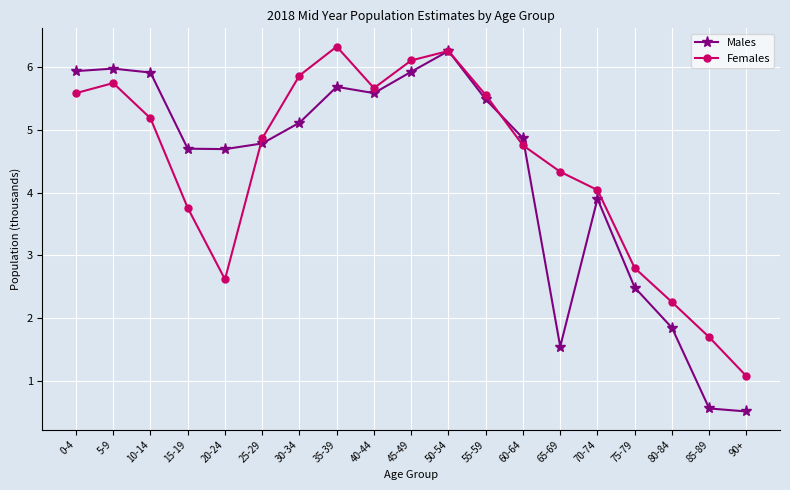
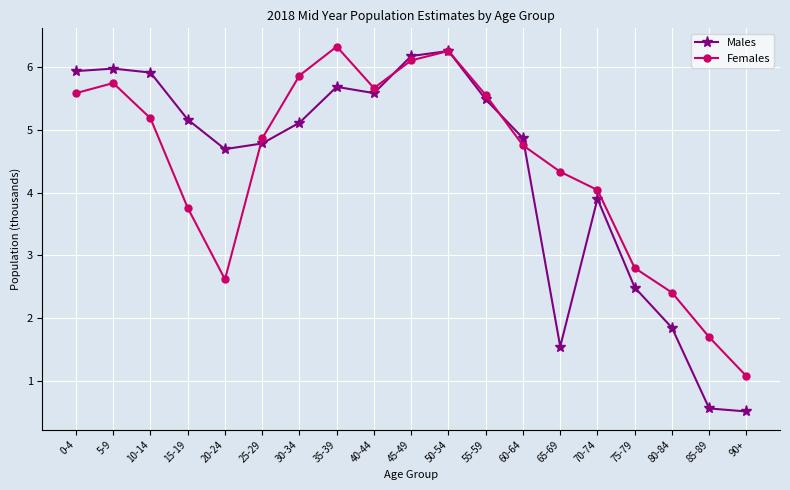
  {
    "Males": {
      "0-4": 5.9,
      "5-9": 6.0,
      "10-14": 5.9,
-     "15-19": 4.7,
+     "15-19": 5.2,
      "20-24": 4.7,
      "25-29": 4.8,
      "30-34": 5.1,
      "35-39": 5.7,
      "40-44": 5.6,
-     "45-49": 5.9,
+     "45-49": 6.2,
      "55-59": 5.5,
      "60-64": 4.9,
      "65-69": 1.6,
      "70-74": 3.9,
      "75-79": 2.5,
      "80-84": 1.9,
      "85-89": 0.6,
      "90+": 0.5
    },
    "Females": {
      "0-4": 5.6,
      "5-9": 5.7,
      "10-14": 5.2,
      "15-19": 3.8,
      "20-24": 2.6,
      "25-29": 4.9,
      "30-34": 5.9,
      "35-39": 6.3,
      "40-44": 5.7,
      "45-49": 6.1,
      "55-59": 5.6,
      "60-64": 4.8,
      "65-69": 4.3,
      "70-74": 4.0,
      "75-79": 2.8,
-     "80-84": 2.3,
+     "80-84": 2.4,
      "85-89": 1.7,
      "90+": 1.1
    }
  }
